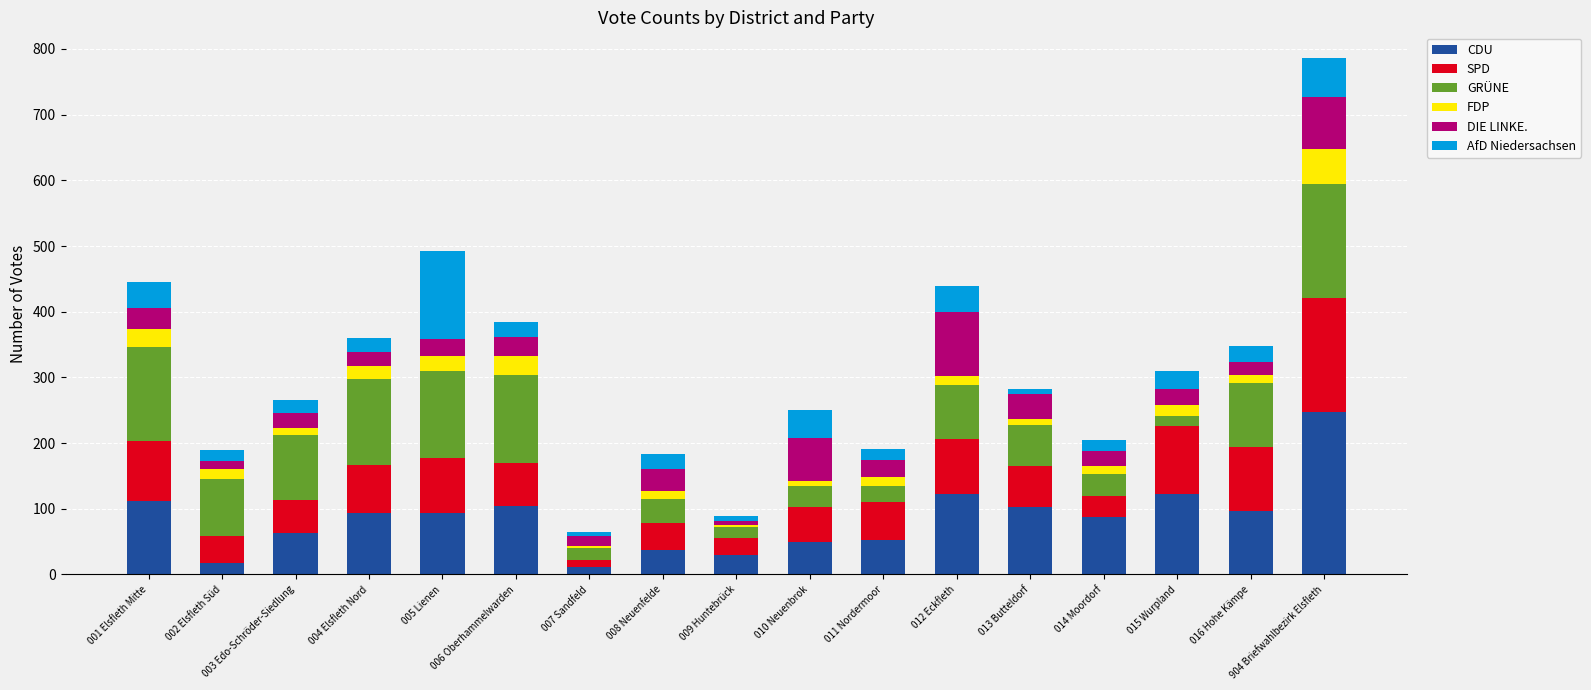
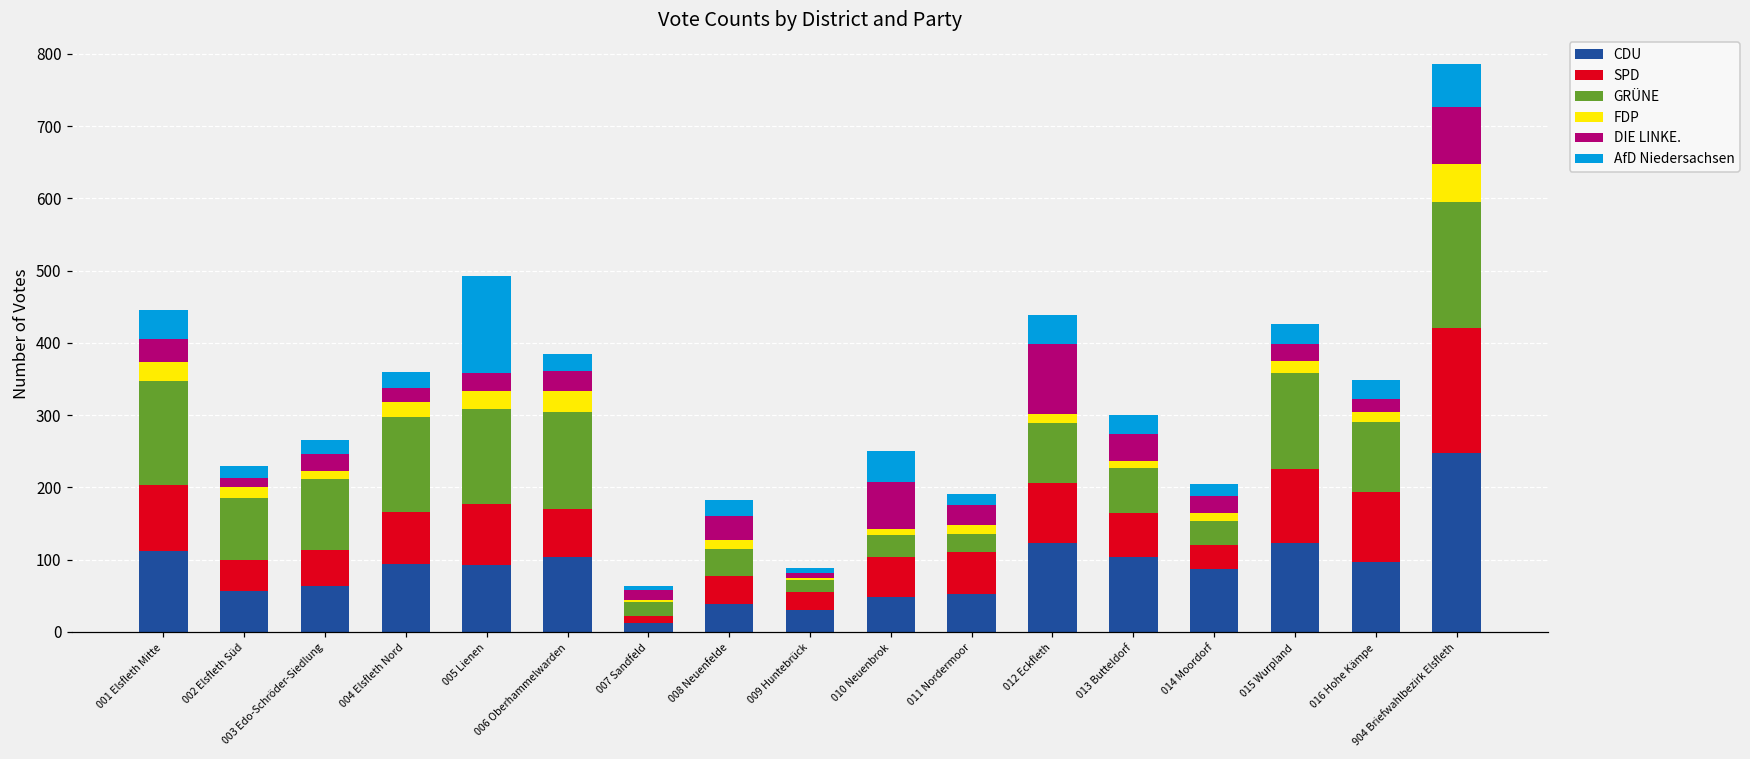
  {
    "CDU": {
      "001 Elsfleth Mitte": 110,
-     "002 Elsfleth Süd": 20,
+     "002 Elsfleth Süd": 60,
      "003 Edo-Schröder-Siedlung": 60,
      "004 Elsfleth Nord": 90,
      "005 Lienen": 90,
      "006 Oberhammelwarden": 100,
      "007 Sandfeld": 10,
      "008 Neuenfelde": 40,
      "009 Huntebrück": 30,
      "010 Neuenbrok": 50,
      "011 Nordermoor": 50,
      "012 Eckfleth": 120,
      "013 Butteldorf": 100,
      "014 Moordorf": 90,
      "015 Wurpland": 120,
      "016 Hohe Kämpe": 100,
      "904 Briefwahlbezirk Elsfleth": 250
    },
    "SPD": {
      "001 Elsfleth Mitte": 90,
      "002 Elsfleth Süd": 40,
      "003 Edo-Schröder-Siedlung": 50,
      "004 Elsfleth Nord": 70,
      "005 Lienen": 80,
      "006 Oberhammelwarden": 70,
      "007 Sandfeld": 10,
      "008 Neuenfelde": 40,
      "009 Huntebrück": 30,
      "010 Neuenbrok": 50,
      "011 Nordermoor": 60,
      "012 Eckfleth": 80,
      "013 Butteldorf": 60,
      "014 Moordorf": 30,
      "015 Wurpland": 100,
      "016 Hohe Kämpe": 100,
      "904 Briefwahlbezirk Elsfleth": 170
    },
    "GRÜNE": {
      "001 Elsfleth Mitte": 140,
      "002 Elsfleth Süd": 90,
      "003 Edo-Schröder-Siedlung": 100,
      "004 Elsfleth Nord": 130,
      "005 Lienen": 130,
      "006 Oberhammelwarden": 130,
      "007 Sandfeld": 20,
      "008 Neuenfelde": 40,
      "009 Huntebrück": 20,
      "010 Neuenbrok": 30,
      "011 Nordermoor": 30,
      "012 Eckfleth": 80,
      "013 Butteldorf": 60,
      "014 Moordorf": 30,
-     "015 Wurpland": 20,
+     "015 Wurpland": 130,
      "016 Hohe Kämpe": 100,
      "904 Briefwahlbezirk Elsfleth": 170
    },
    "FDP": {
      "001 Elsfleth Mitte": 30,
      "002 Elsfleth Süd": 10,
      "003 Edo-Schröder-Siedlung": 10,
      "004 Elsfleth Nord": 20,
      "005 Lienen": 20,
      "006 Oberhammelwarden": 30,
      "008 Neuenfelde": 10,
      "010 Neuenbrok": 10,
      "011 Nordermoor": 10,
      "012 Eckfleth": 10,
      "013 Butteldorf": 10,
      "014 Moordorf": 10,
      "015 Wurpland": 20,
      "016 Hohe Kämpe": 10,
      "904 Briefwahlbezirk Elsfleth": 50
    },
    "DIE LINKE.": {
      "001 Elsfleth Mitte": 30,
      "002 Elsfleth Süd": 10,
      "003 Edo-Schröder-Siedlung": 20,
      "004 Elsfleth Nord": 20,
      "005 Lienen": 30,
      "006 Oberhammelwarden": 30,
      "007 Sandfeld": 10,
      "008 Neuenfelde": 30,
      "009 Huntebrück": 10,
      "010 Neuenbrok": 70,
      "011 Nordermoor": 30,
      "012 Eckfleth": 100,
      "013 Butteldorf": 40,
      "014 Moordorf": 20,
      "015 Wurpland": 20,
      "016 Hohe Kämpe": 20,
      "904 Briefwahlbezirk Elsfleth": 80
    },
    "AfD Niedersachsen": {
      "001 Elsfleth Mitte": 40,
      "002 Elsfleth Süd": 20,
      "003 Edo-Schröder-Siedlung": 20,
      "004 Elsfleth Nord": 20,
      "005 Lienen": 140,
      "006 Oberhammelwarden": 20,
      "007 Sandfeld": 10,
      "008 Neuenfelde": 20,
      "009 Huntebrück": 10,
      "010 Neuenbrok": 40,
      "011 Nordermoor": 20,
      "012 Eckfleth": 40,
-     "013 Butteldorf": 10,
+     "013 Butteldorf": 30,
      "014 Moordorf": 20,
      "015 Wurpland": 30,
      "016 Hohe Kämpe": 30,
      "904 Briefwahlbezirk Elsfleth": 60
    }
  }
